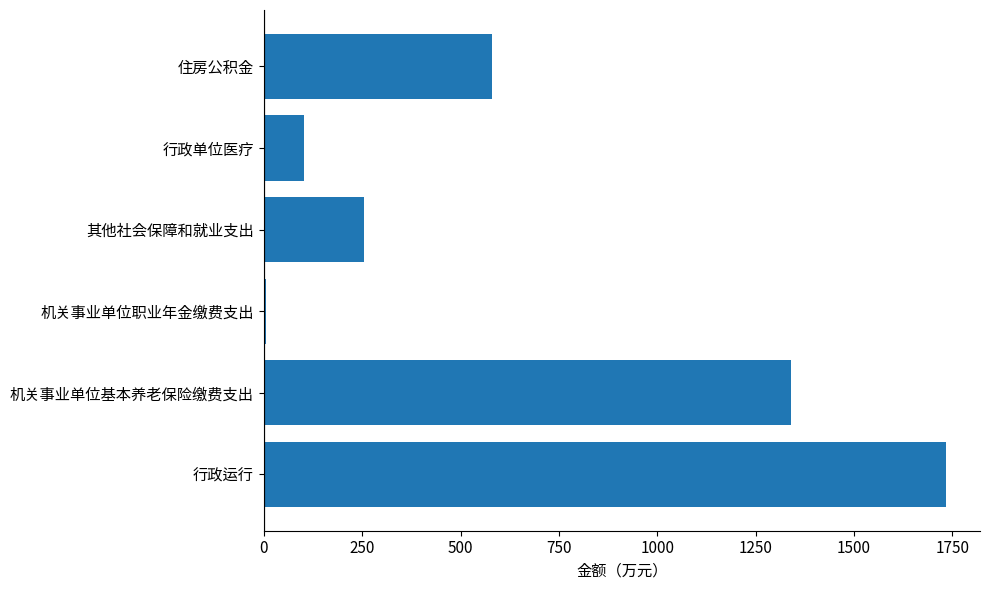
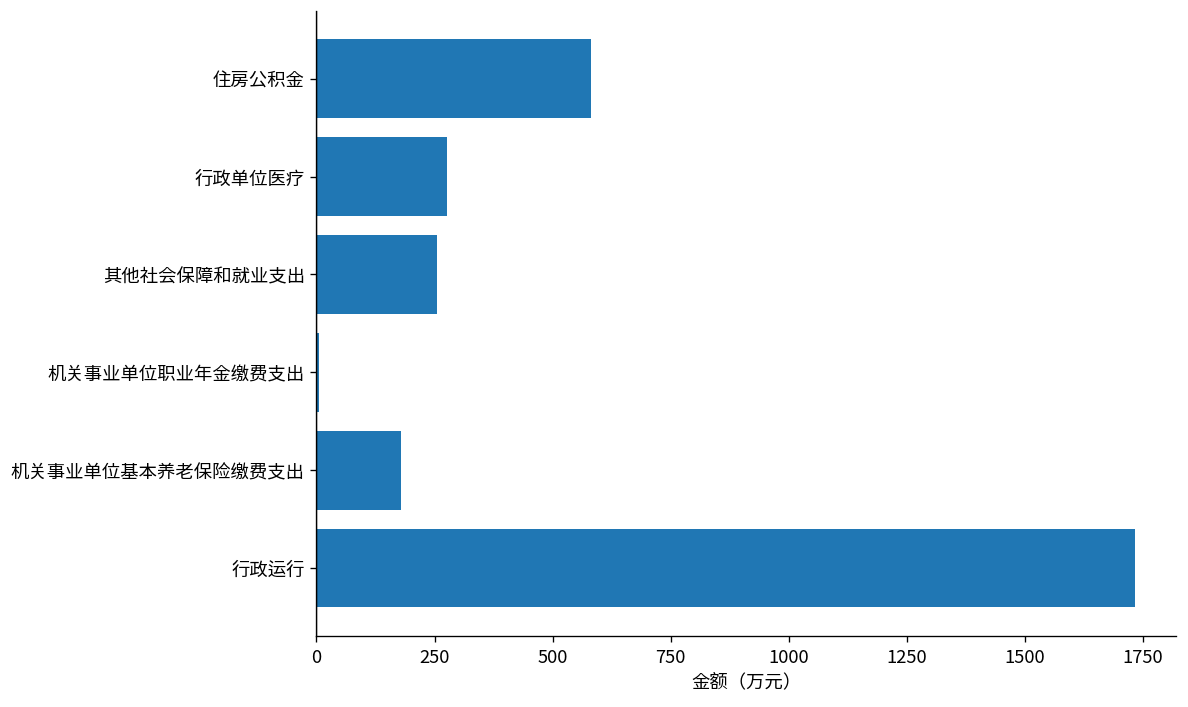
  {
    "住房公积金": 580,
-   "行政单位医疗": 100,
+   "行政单位医疗": 280,
    "其他社会保障和就业支出": 260,
-   "机关事业单位基本养老保险缴费支出": 1340,
+   "机关事业单位基本养老保险缴费支出": 180,
    "行政运行": 1730
  }
